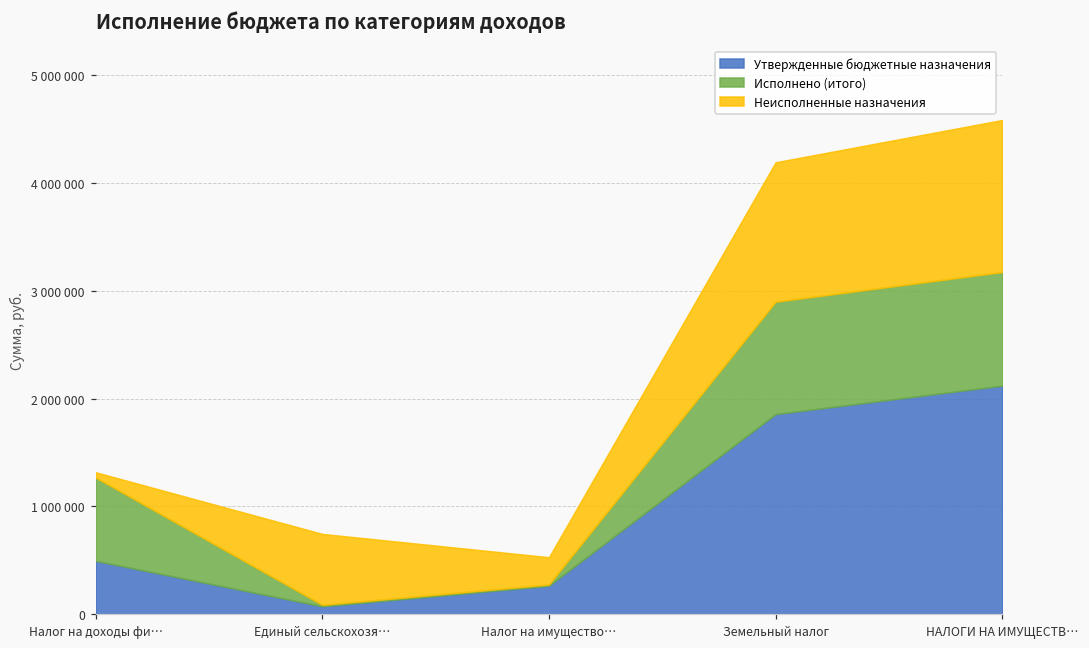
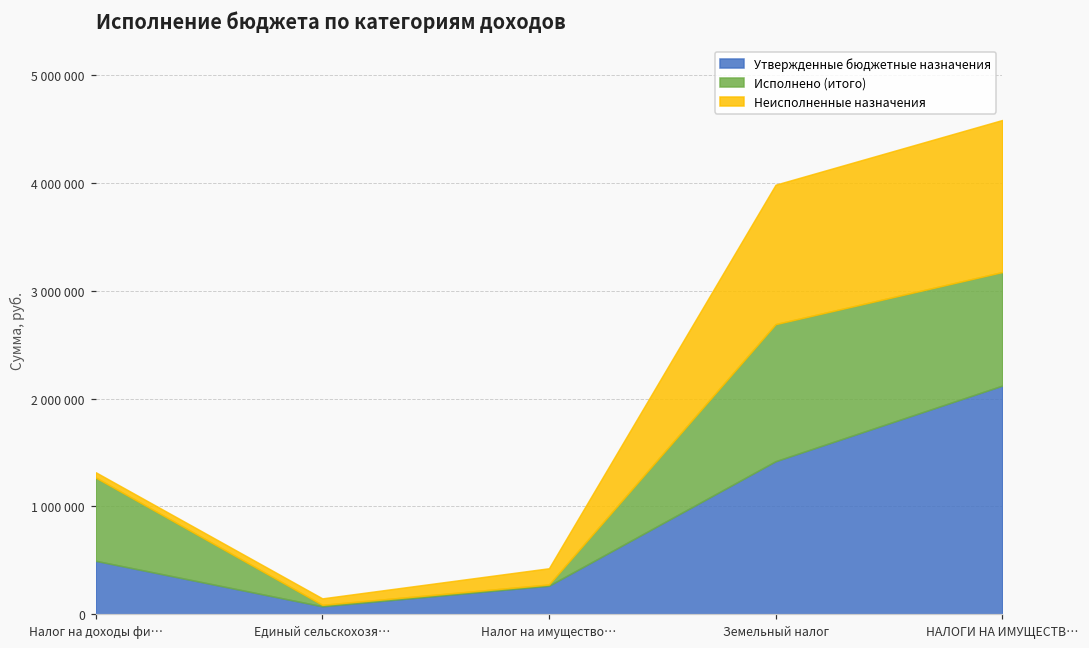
  {
    "Утвержденные бюджетные назначения": {
      "Налог на доходы фи…": 500000,
-     "Земельный налог": 1900000,
+     "Земельный налог": 1400000,
      "НАЛОГИ НА ИМУЩЕСТВ…": 2100000
    },
    "Исполнено (итого)": {
      "Налог на доходы фи…": 800000,
-     "Земельный налог": 1000000,
+     "Земельный налог": 1300000,
      "НАЛОГИ НА ИМУЩЕСТВ…": 1100000
    },
    "Неисполненные назначения": {
      "Налог на доходы фи…": 0,
-     "Единый сельскохозя…": 700000,
-     "Налог на имущество…": 300000,
+     "Единый сельскохозя…": 100000,
+     "Налог на имущество…": 200000,
      "Земельный налог": 1300000,
      "НАЛОГИ НА ИМУЩЕСТВ…": 1400000
    }
  }
